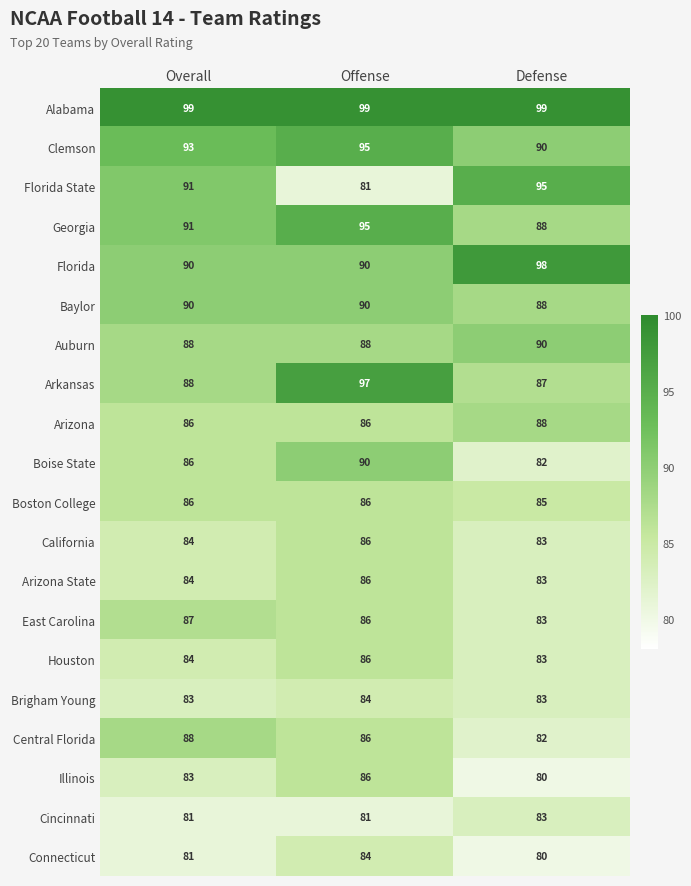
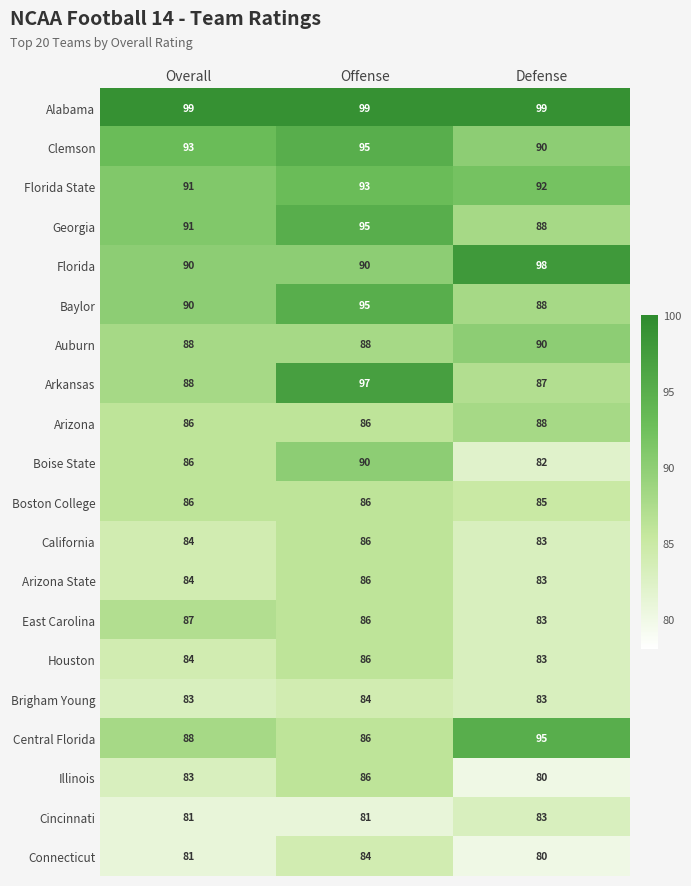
  {
    "Alabama": {
      "Overall": 99,
      "Offense": 99,
      "Defense": 99
    },
    "Clemson": {
      "Overall": 93,
      "Offense": 95,
      "Defense": 90
    },
    "Florida State": {
      "Overall": 91,
-     "Offense": 81,
-     "Defense": 95
+     "Offense": 93,
+     "Defense": 92
    },
    "Georgia": {
      "Overall": 91,
      "Offense": 95,
      "Defense": 88
    },
    "Florida": {
      "Overall": 90,
      "Offense": 90,
      "Defense": 98
    },
    "Baylor": {
      "Overall": 90,
-     "Offense": 90,
+     "Offense": 95,
      "Defense": 88
    },
    "Auburn": {
      "Overall": 88,
      "Offense": 88,
      "Defense": 90
    },
    "Arkansas": {
      "Overall": 88,
      "Offense": 97,
      "Defense": 87
    },
    "Arizona": {
      "Overall": 86,
      "Offense": 86,
      "Defense": 88
    },
    "Boise State": {
      "Overall": 86,
      "Offense": 90,
      "Defense": 82
    },
    "Boston College": {
      "Overall": 86,
      "Offense": 86,
      "Defense": 85
    },
    "California": {
      "Overall": 84,
      "Offense": 86,
      "Defense": 83
    },
    "Arizona State": {
      "Overall": 84,
      "Offense": 86,
      "Defense": 83
    },
    "East Carolina": {
      "Overall": 87,
      "Offense": 86,
      "Defense": 83
    },
    "Houston": {
      "Overall": 84,
      "Offense": 86,
      "Defense": 83
    },
    "Brigham Young": {
      "Overall": 83,
      "Offense": 84,
      "Defense": 83
    },
    "Central Florida": {
      "Overall": 88,
      "Offense": 86,
-     "Defense": 82
+     "Defense": 95
    },
    "Illinois": {
      "Overall": 83,
      "Offense": 86,
      "Defense": 80
    },
    "Cincinnati": {
      "Overall": 81,
      "Offense": 81,
      "Defense": 83
    },
    "Connecticut": {
      "Overall": 81,
      "Offense": 84,
      "Defense": 80
    }
  }
